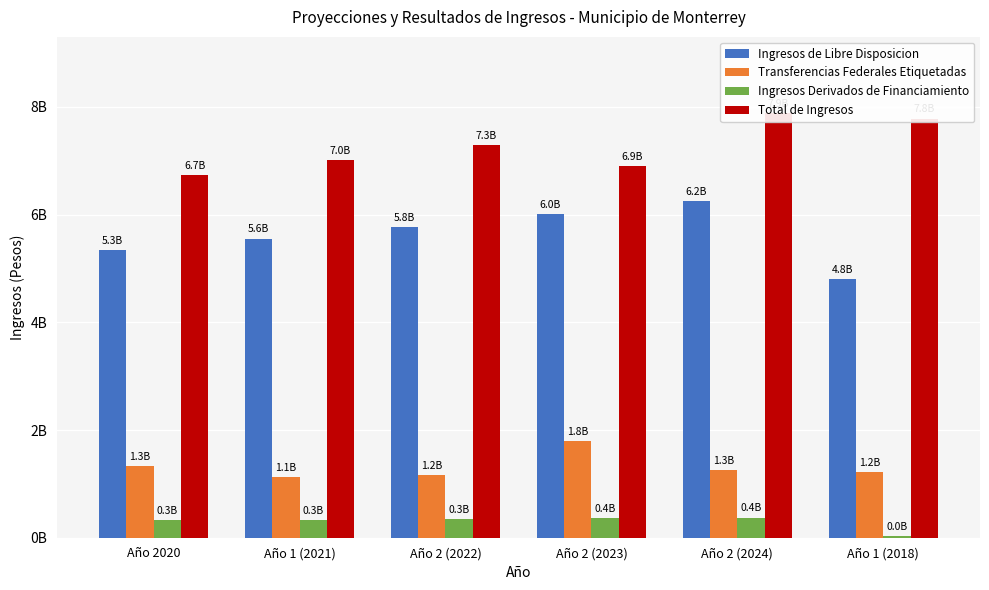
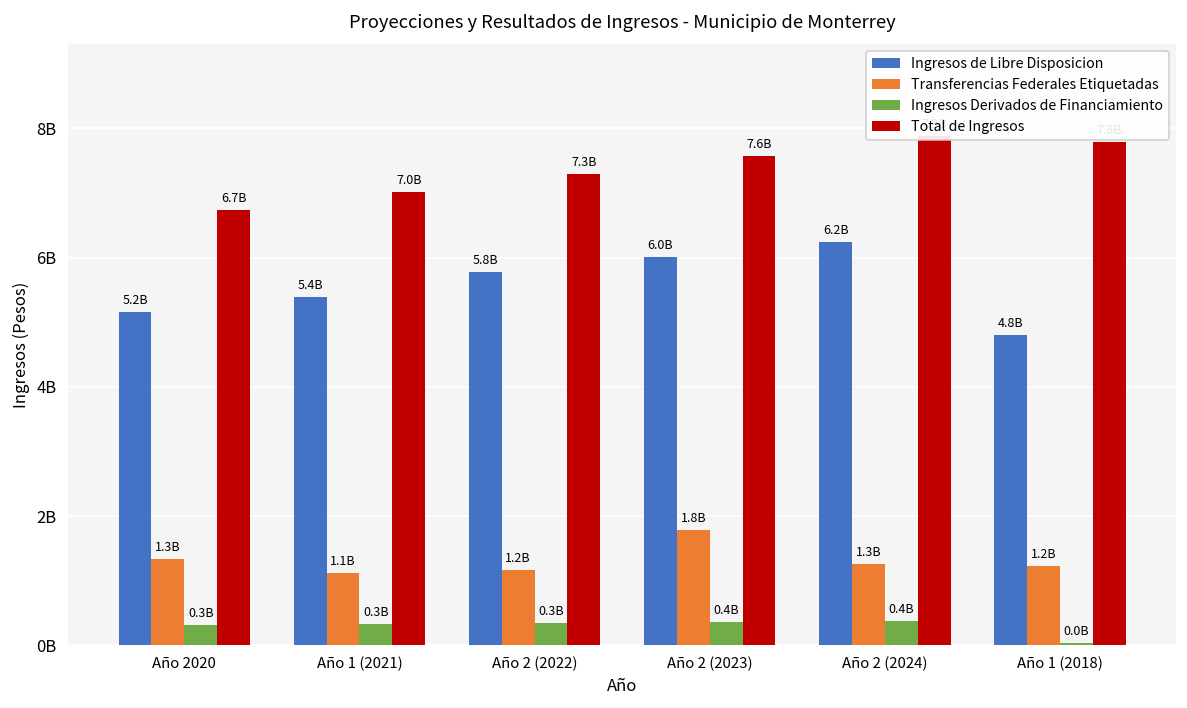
  {
    "Ingresos de Libre Disposicion": {
-     "Año 2020": "5.3B",
-     "Año 1 (2021)": "5.6B",
+     "Año 2020": "5.2B",
+     "Año 1 (2021)": "5.4B",
      "Año 2 (2022)": "5.8B",
      "Año 2 (2023)": "6.0B",
      "Año 2 (2024)": "6.2B",
      "Año 1 (2018)": "4.8B"
    },
    "Transferencias Federales Etiquetadas": {
      "Año 2020": "1.3B",
      "Año 1 (2021)": "1.1B",
      "Año 2 (2022)": "1.2B",
      "Año 2 (2023)": "1.8B",
      "Año 2 (2024)": "1.3B",
      "Año 1 (2018)": "1.2B"
    },
    "Ingresos Derivados de Financiamiento": {
      "Año 2020": "0.3B",
      "Año 1 (2021)": "0.3B",
      "Año 2 (2022)": "0.3B",
      "Año 2 (2023)": "0.4B",
      "Año 2 (2024)": "0.4B"
    },
    "Total de Ingresos": {
      "Año 2020": "6.7B",
      "Año 1 (2021)": "7.0B",
      "Año 2 (2022)": "7.3B",
-     "Año 2 (2023)": "6.9B"
+     "Año 2 (2023)": "7.6B"
    }
  }
